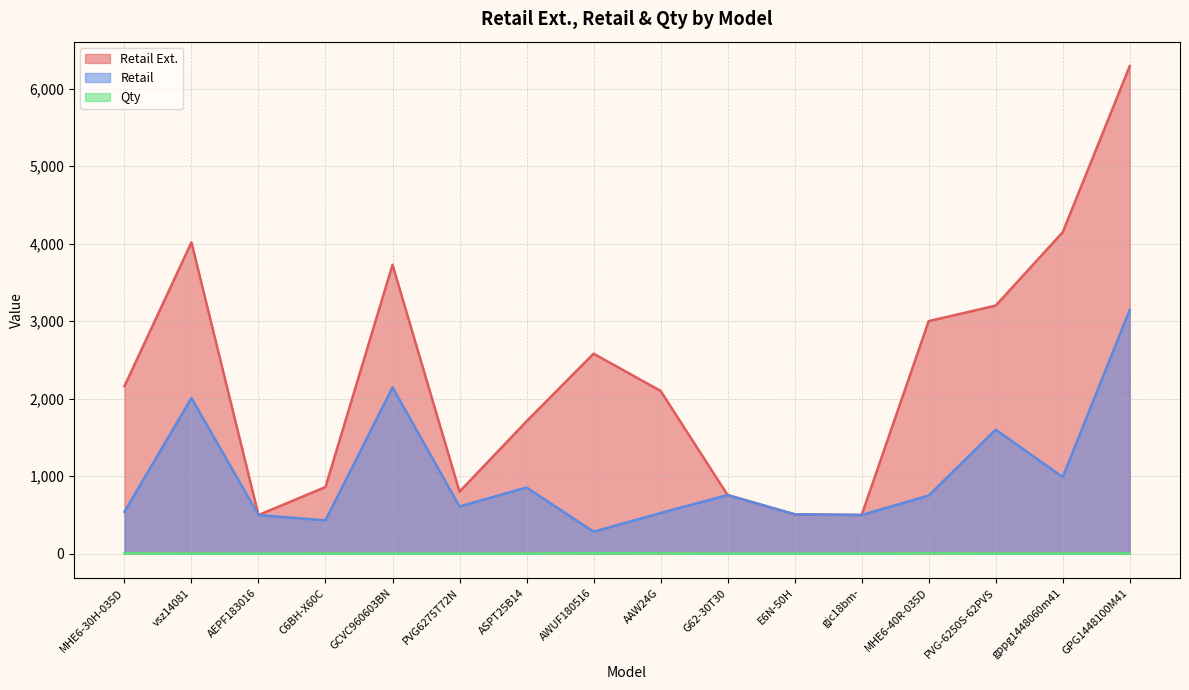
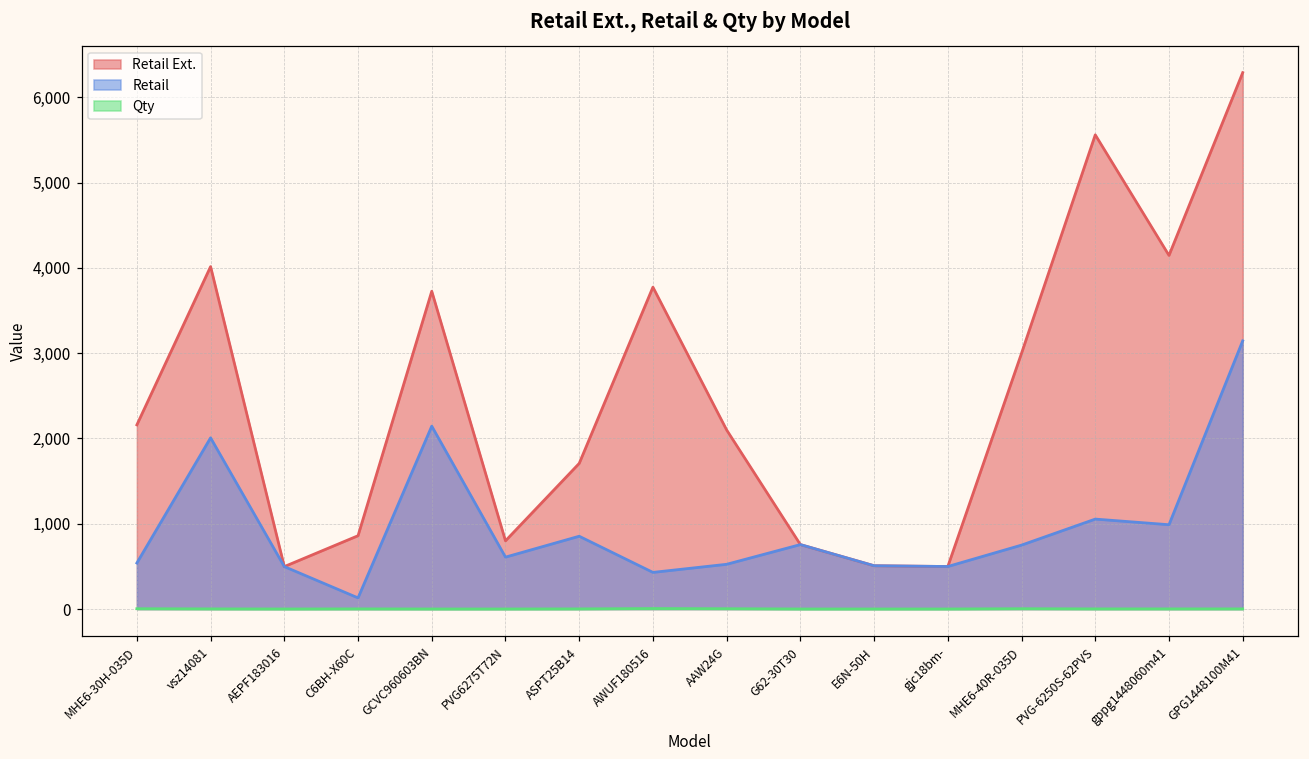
  {
    "Retail Ext.": {
      "MHE6-30H-035D": "2,200",
      "vsz14081": "4,000",
      "C6BH-X60C": "900",
      "GCVC960603BN": "3,700",
      "PVG6275T72N": "800",
      "ASPT25B14": "1,700",
-     "AWUF180516": "2,600",
+     "AWUF180516": "3,800",
      "AAW24G": "2,100",
      "MHE6-40R-035D": "3,000",
-     "PVG-6250S-62PVS": "3,200",
+     "PVG-6250S-62PVS": "5,600",
      "gppg1448060m41": "4,100",
      "GPG1448100M41": "6,300"
    },
    "Retail": {
      "MHE6-30H-035D": "500",
      "vsz14081": "2,000",
-     "C6BH-X60C": "400",
+     "C6BH-X60C": "100",
      "GCVC960603BN": "2,100",
      "PVG6275T72N": "600",
      "ASPT25B14": "900",
-     "AWUF180516": "300",
+     "AWUF180516": "400",
      "AAW24G": "500",
      "MHE6-40R-035D": "800",
-     "PVG-6250S-62PVS": "1,600",
+     "PVG-6250S-62PVS": "1,100",
      "gppg1448060m41": "1,000",
      "GPG1448100M41": "3,100"
    },
    "Qty": {
      "MHE6-30H-035D": "0",
      "vsz14081": "0",
      "AEPF183016": "0",
      "C6BH-X60C": "0",
      "GCVC960603BN": "0",
      "PVG6275T72N": "0",
      "ASPT25B14": "0",
      "AWUF180516": "0",
      "AAW24G": "0",
      "G62-30T30": "0",
      "E6N-50H": "0",
      "gjc18bm-": "0",
      "MHE6-40R-035D": "0",
      "PVG-6250S-62PVS": "0",
      "gppg1448060m41": "0",
      "GPG1448100M41": "0"
    }
  }
